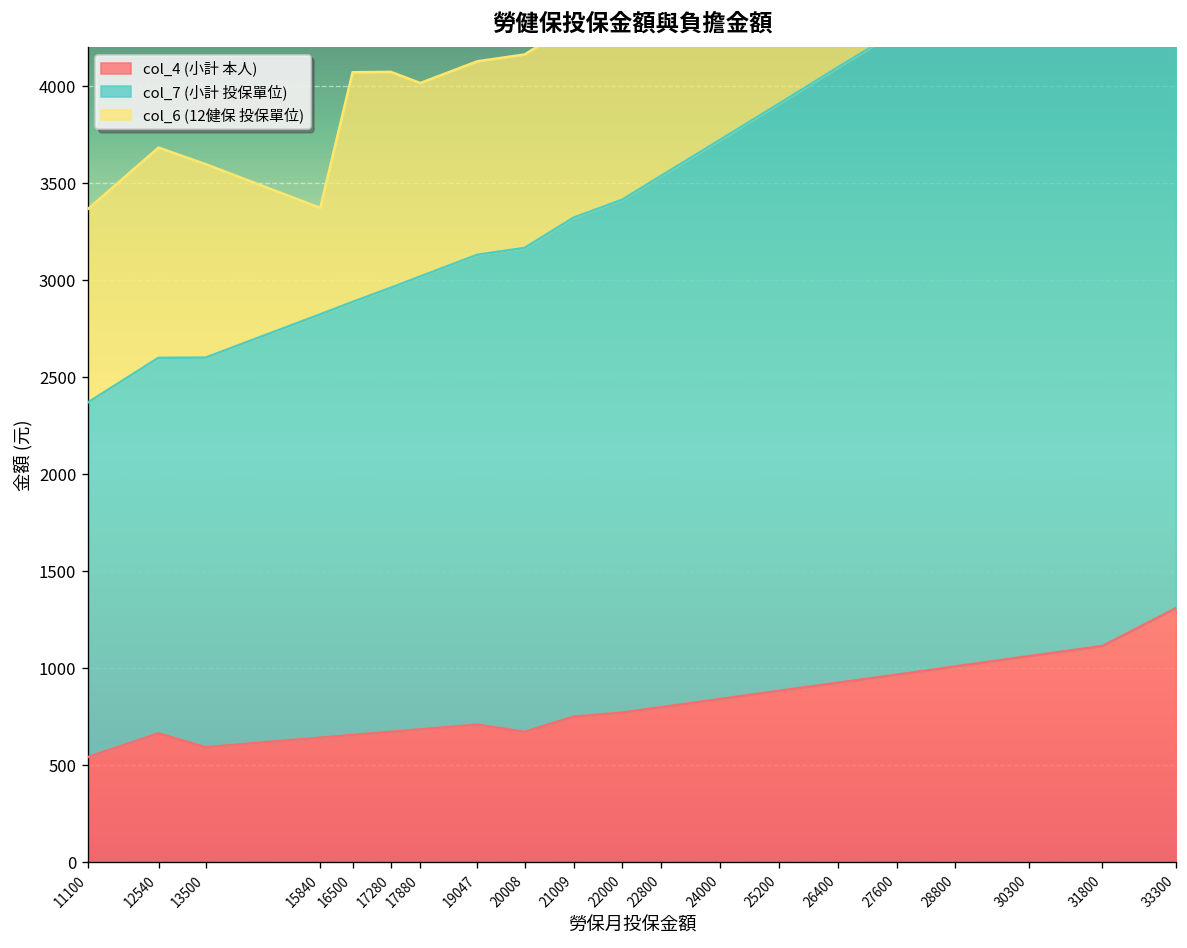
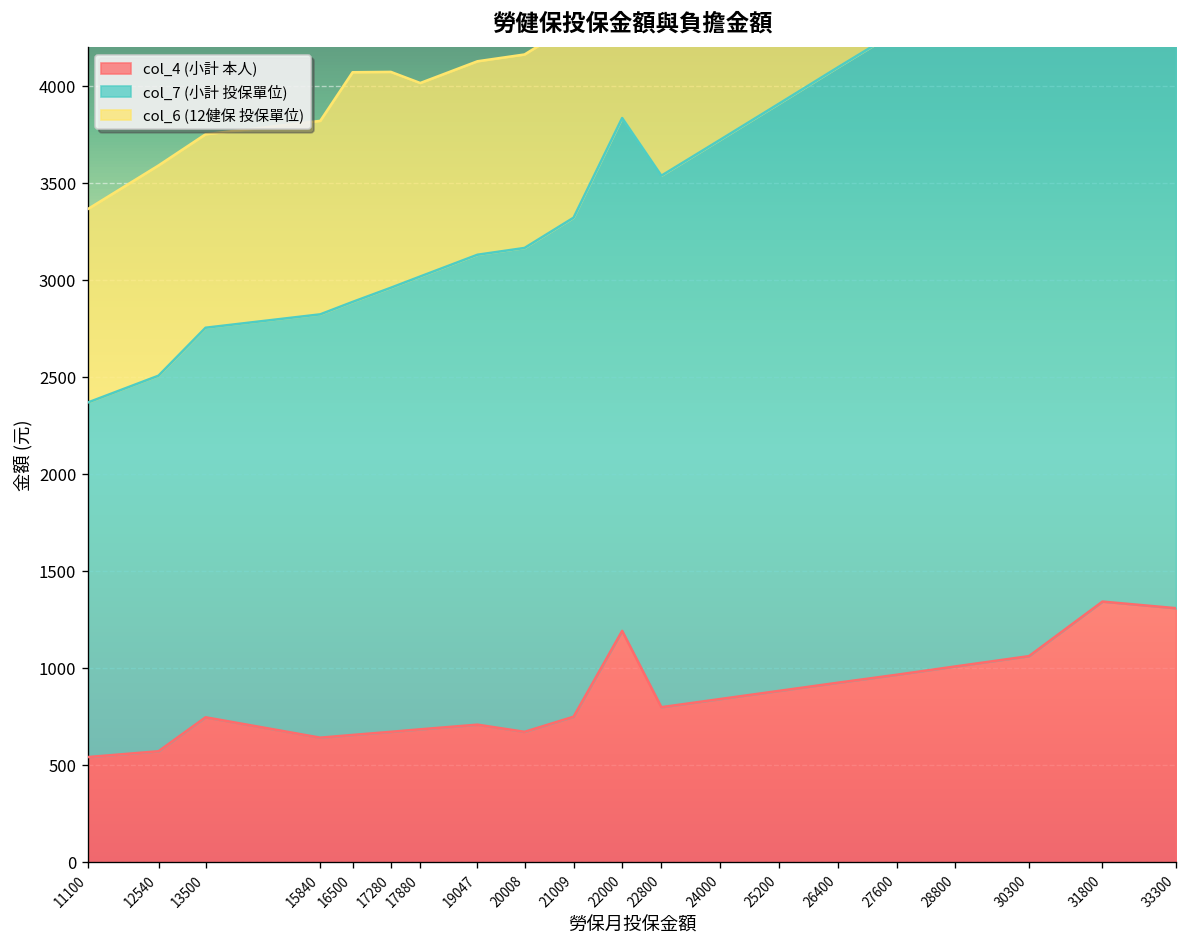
  {
    "col_4 (小計 本人)": {
      "11100": 540,
-     "12540": 670,
-     "13500": 590,
+     "12540": 570,
+     "13500": 750,
      "15840": 640,
      "16500": 660,
      "17280": 670,
      "17880": 690,
      "19047": 710,
      "20008": 670,
      "21009": 750,
-     "22000": 770,
+     "22000": 1190,
      "22800": 800,
      "24000": 840,
      "25200": 880,
      "26400": 930,
      "27600": 970,
      "28800": 1010,
      "30300": 1060,
-     "31800": 1120,
+     "31800": 1340,
      "33300": 1310
    },
    "col_7 (小計 投保單位)": {
      "11100": 1830,
      "12540": 1930,
      "13500": 2010,
      "15840": 2180,
      "16500": 2230,
      "17280": 2290,
      "17880": 2330,
      "19047": 2420,
      "20008": 2490,
      "21009": 2570,
      "22000": 2640,
      "22800": 2740,
      "24000": 2880,
      "25200": 3030,
      "26400": 3170
    },
    "col_6 (12健保 投保單位)": {
      "11100": 1000,
      "12540": 1080,
      "13500": 1000,
-     "15840": 550,
+     "15840": 1000,
      "16500": 1180,
      "17280": 1110,
      "17880": 1000,
      "19047": 1000,
      "20008": 1000
    }
  }
